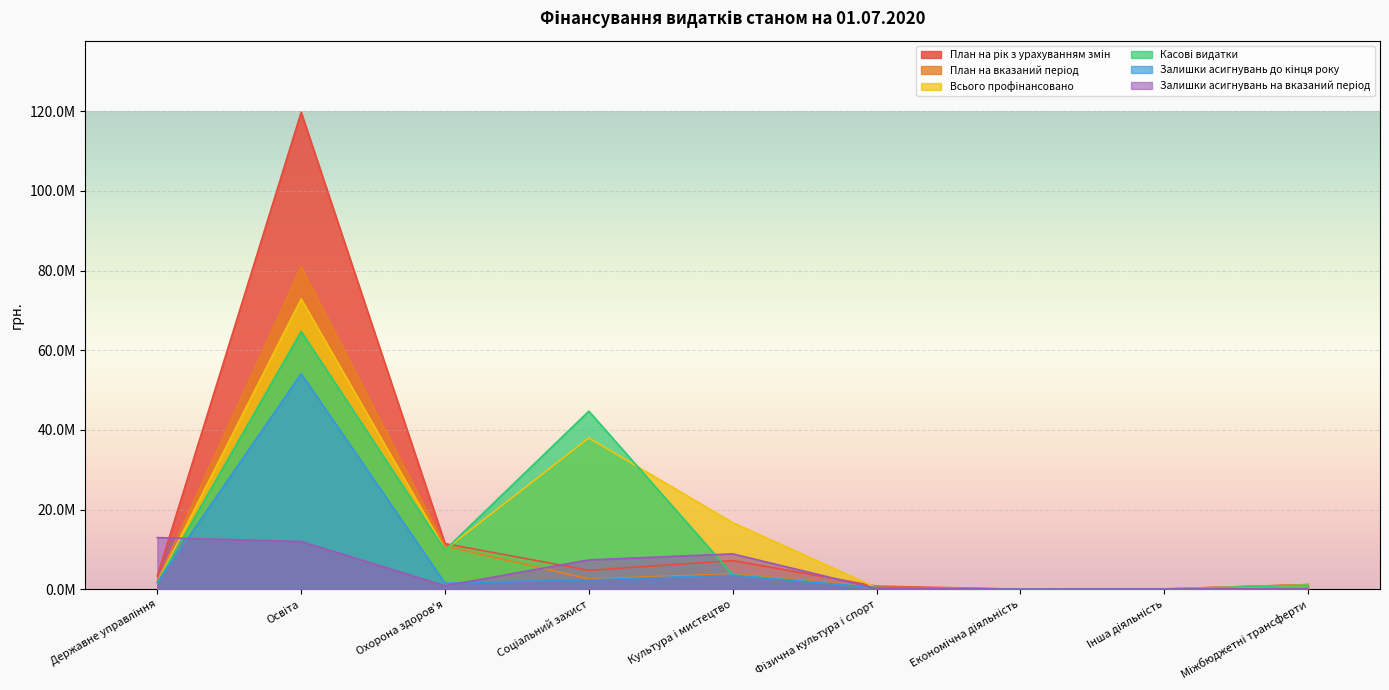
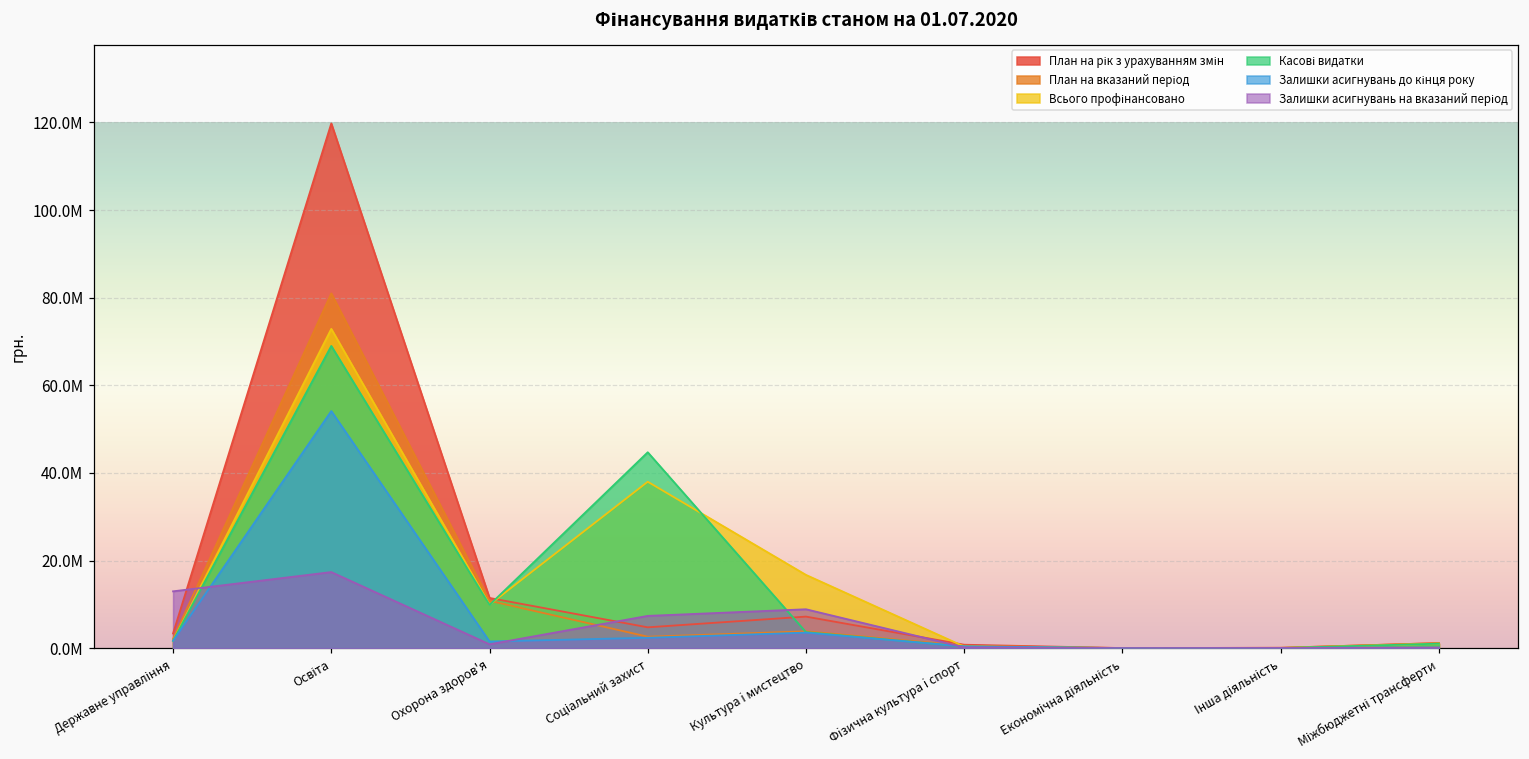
  {
    "Всього профінансовано": {
      "Освіта": 73000000,
      "Соціальний захист": 38000000,
      "Культура i мистецтво": 17000000
    },
    "Касові видатки": {
-     "Освіта": 65000000,
+     "Освіта": 69000000,
      "Соціальний захист": 45000000
    },
    "Залишки асигнувань до кінця року": {
      "Освіта": 54000000
    },
    "Залишки асигнувань на вказаний період": {
      "Державне управління": 13000000,
-     "Освіта": 12000000,
+     "Освіта": 17000000,
      "Соціальний захист": 7000000,
      "Культура i мистецтво": 9000000
    }
  }
